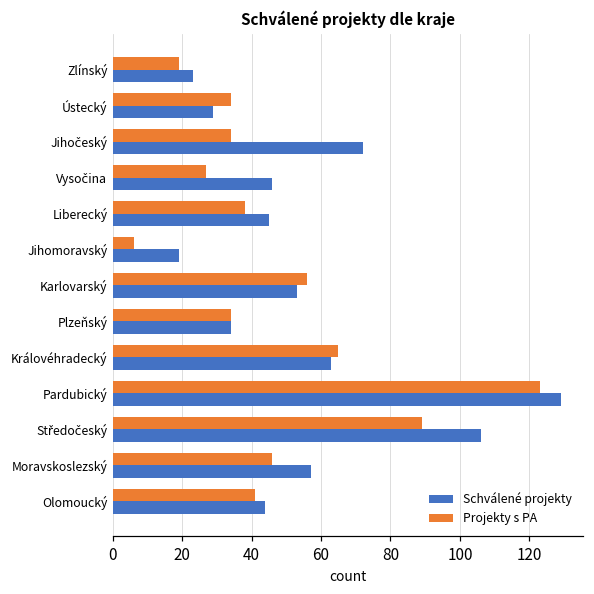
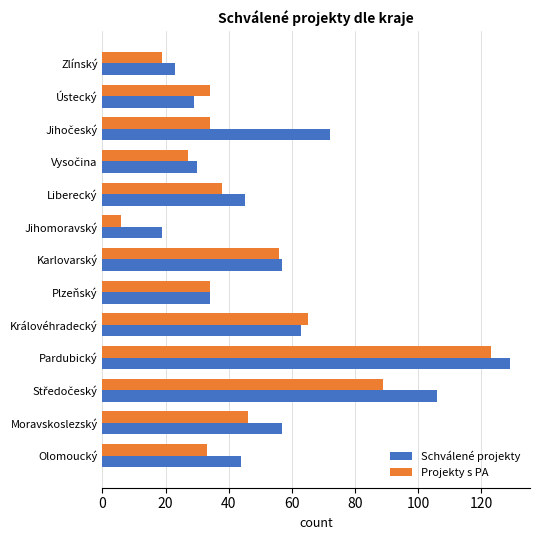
  {
    "Schválené projekty": {
      "Zlínský": 23,
      "Ústecký": 29,
      "Jihočeský": 72,
-     "Vysočina": 46,
+     "Vysočina": 30,
      "Liberecký": 45,
      "Jihomoravský": 19,
-     "Karlovarský": 53,
+     "Karlovarský": 57,
      "Plzeňský": 34,
      "Královéhradecký": 63,
      "Pardubický": 129,
      "Středočeský": 106,
      "Moravskoslezský": 57,
      "Olomoucký": 44
    },
    "Projekty s PA": {
      "Zlínský": 19,
      "Ústecký": 34,
      "Jihočeský": 34,
      "Vysočina": 27,
      "Liberecký": 38,
      "Jihomoravský": 6,
      "Karlovarský": 56,
      "Plzeňský": 34,
      "Královéhradecký": 65,
      "Pardubický": 123,
      "Středočeský": 89,
      "Moravskoslezský": 46,
-     "Olomoucký": 41
+     "Olomoucký": 33
    }
  }
